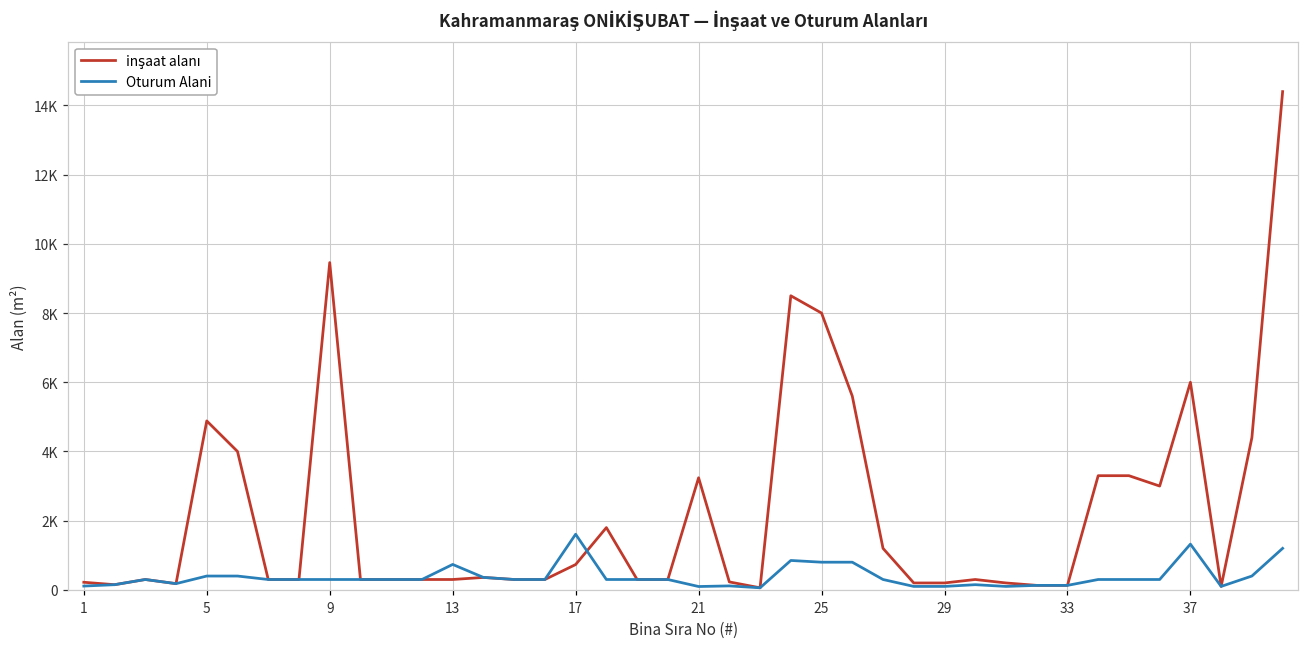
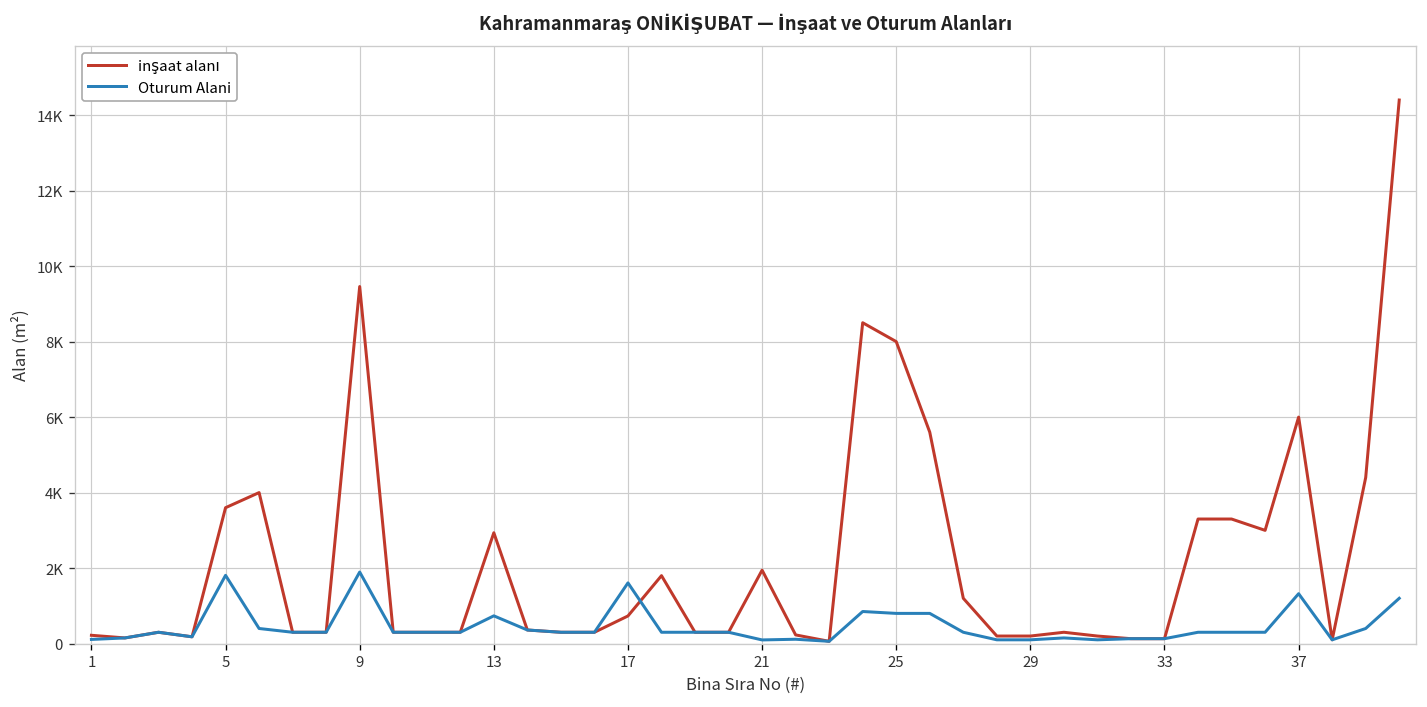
  {
    "inşaat alanı": {
      "1": 200,
-     "5": 4900,
+     "5": 3600,
      "9": 9500,
-     "13": 300,
+     "13": 2900,
      "17": 700,
-     "21": 3200,
+     "21": 1900,
      "25": 8000,
      "29": 200,
      "37": 6000
    },
    "Oturum Alani": {
      "1": 100,
-     "5": 400,
-     "9": 300,
+     "5": 1800,
+     "9": 1900,
      "13": 700,
      "17": 1600,
      "21": 100,
      "25": 800,
      "29": 100,
      "37": 1300
    }
  }
